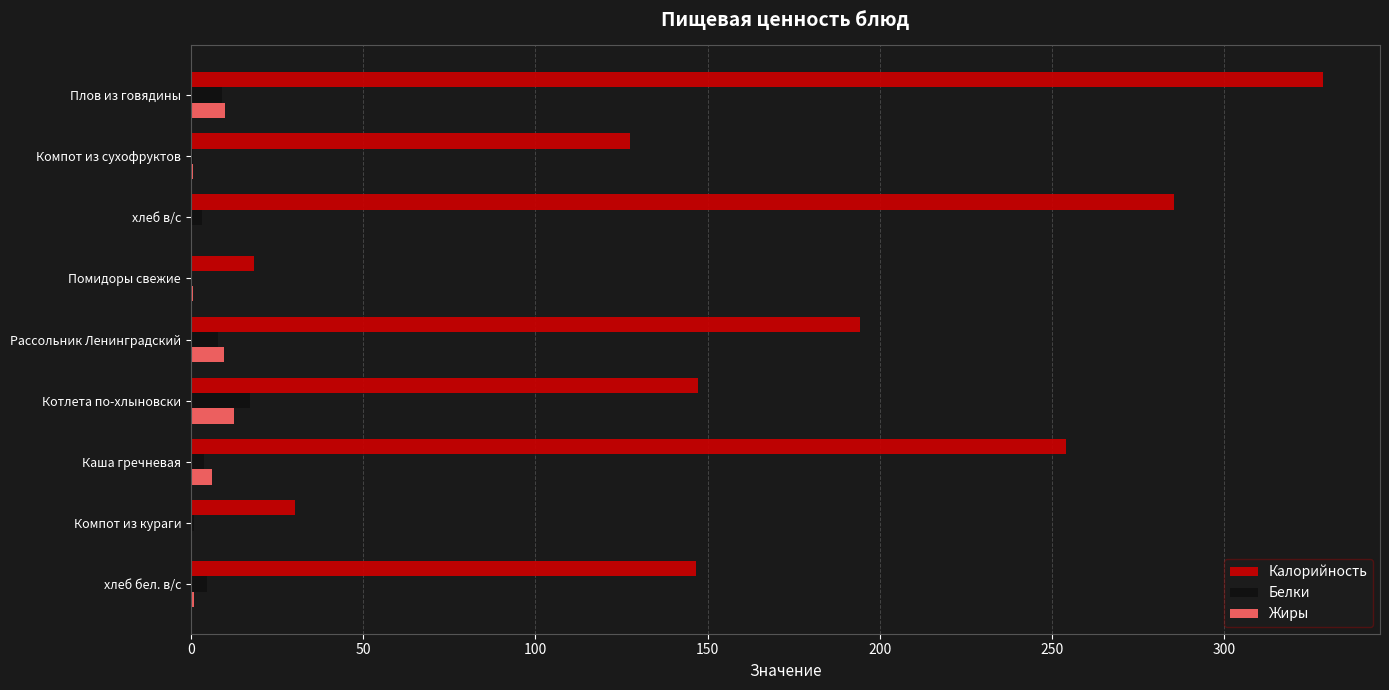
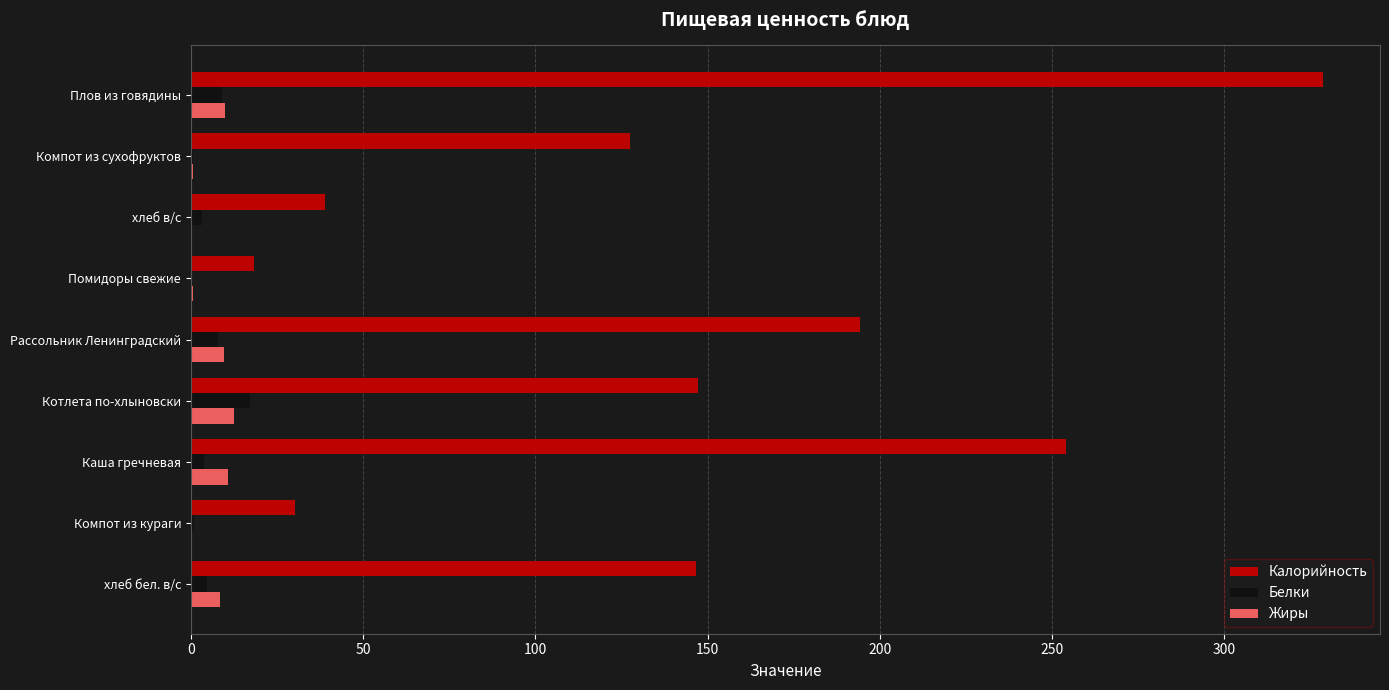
  {
    "Калорийность": {
      "Плов из говядины": 329,
      "Компот из сухофруктов": 127,
-     "хлеб в/с": 285,
+     "хлеб в/с": 39,
      "Помидоры свежие": 18,
      "Рассольник Ленинградский": 194,
      "Котлета по-хлыновски": 147,
      "Каша гречневая": 254,
      "Компот из кураги": 30,
      "хлеб бел. в/с": 147
    },
    "Белки": {
      "Плов из говядины": 9,
      "хлеб в/с": 3,
      "Рассольник Ленинградский": 8,
      "Котлета по-хлыновски": 17,
      "Каша гречневая": 4,
      "Компот из кураги": 1,
      "хлеб бел. в/с": 5
    },
    "Жиры": {
      "Плов из говядины": 10,
      "Рассольник Ленинградский": 9,
      "Котлета по-хлыновски": 13,
-     "Каша гречневая": 6,
+     "Каша гречневая": 11,
      "Компот из кураги": 0,
-     "хлеб бел. в/с": 1
+     "хлеб бел. в/с": 8
    }
  }
